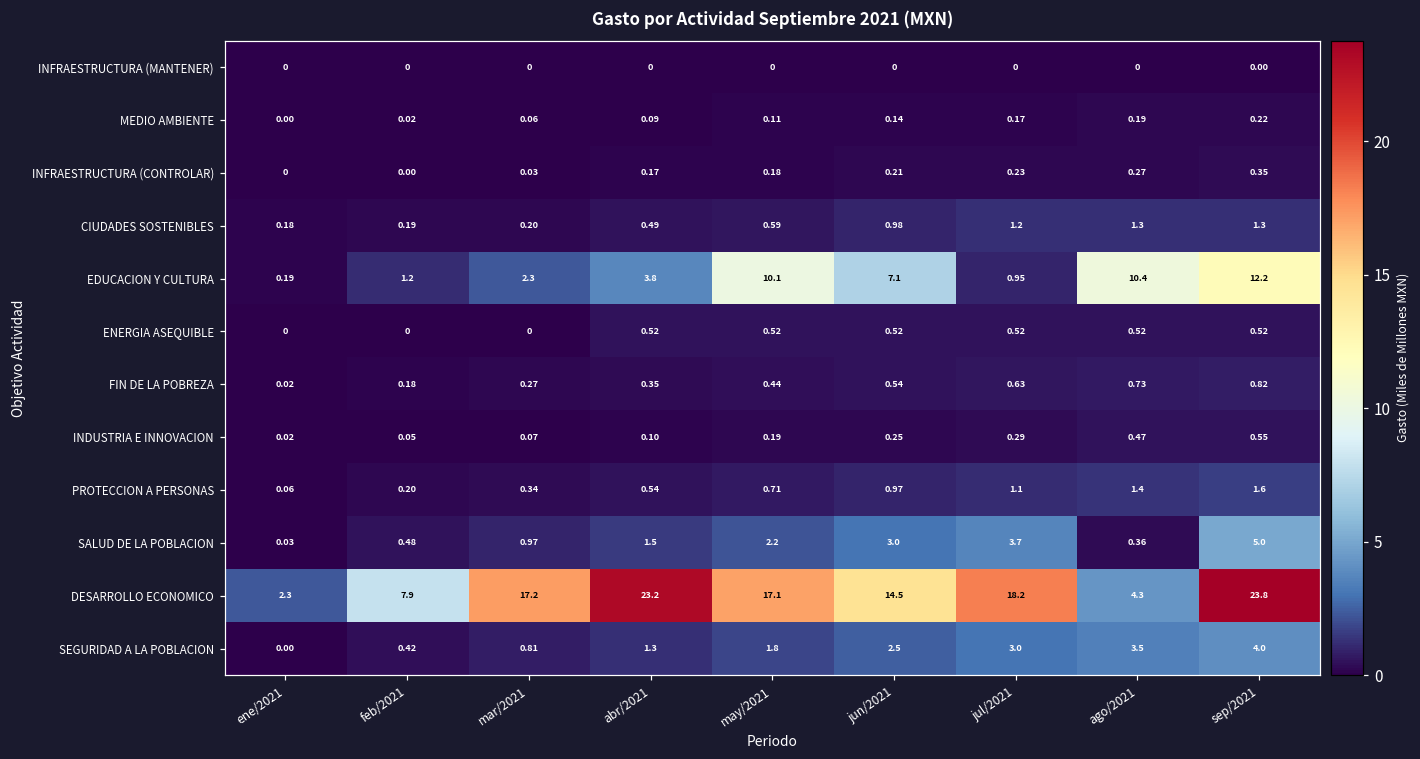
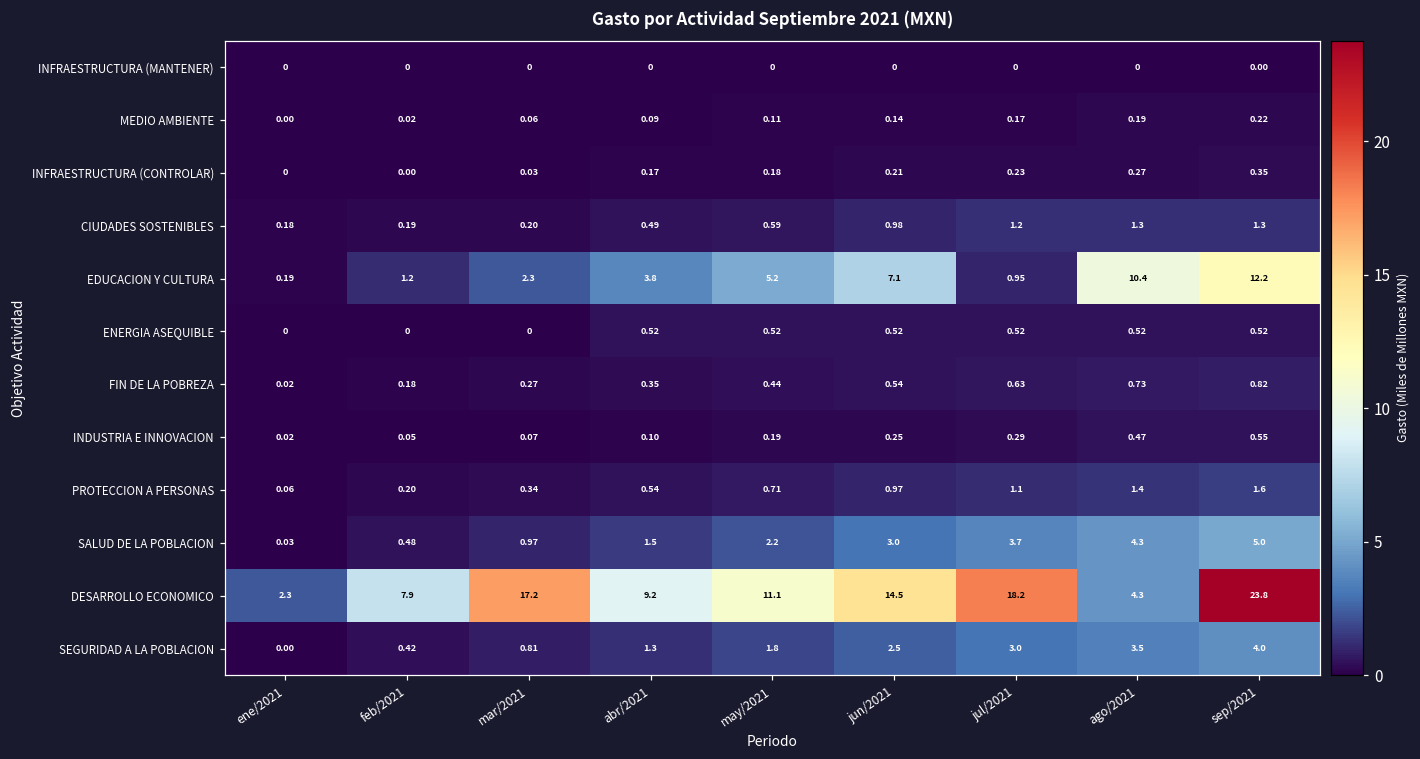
  {
    "INFRAESTRUCTURA (MANTENER)": {
      "ene/2021": 0,
      "feb/2021": 0,
      "mar/2021": 0,
      "abr/2021": 0,
      "may/2021": 0,
      "jun/2021": 0,
      "jul/2021": 0,
      "ago/2021": 0,
      "sep/2021": 0.00
    },
    "MEDIO AMBIENTE": {
      "ene/2021": 0.00,
      "feb/2021": 0.02,
      "mar/2021": 0.06,
      "abr/2021": 0.09,
      "may/2021": 0.11,
      "jun/2021": 0.14,
      "jul/2021": 0.17,
      "ago/2021": 0.19,
      "sep/2021": 0.22
    },
    "INFRAESTRUCTURA (CONTROLAR)": {
      "ene/2021": 0,
      "feb/2021": 0.00,
      "mar/2021": 0.03,
      "abr/2021": 0.17,
      "may/2021": 0.18,
      "jun/2021": 0.21,
      "jul/2021": 0.23,
      "ago/2021": 0.27,
      "sep/2021": 0.35
    },
    "CIUDADES SOSTENIBLES": {
      "ene/2021": 0.18,
      "feb/2021": 0.19,
      "mar/2021": 0.20,
      "abr/2021": 0.49,
      "may/2021": 0.59,
      "jun/2021": 0.98,
      "jul/2021": 1.2,
      "ago/2021": 1.3,
      "sep/2021": 1.3
    },
    "EDUCACION Y CULTURA": {
      "ene/2021": 0.19,
      "feb/2021": 1.2,
      "mar/2021": 2.3,
      "abr/2021": 3.8,
-     "may/2021": 10.1,
+     "may/2021": 5.2,
      "jun/2021": 7.1,
      "jul/2021": 0.95,
      "ago/2021": 10.4,
      "sep/2021": 12.2
    },
    "ENERGIA ASEQUIBLE": {
      "ene/2021": 0,
      "feb/2021": 0,
      "mar/2021": 0,
      "abr/2021": 0.52,
      "may/2021": 0.52,
      "jun/2021": 0.52,
      "jul/2021": 0.52,
      "ago/2021": 0.52,
      "sep/2021": 0.52
    },
    "FIN DE LA POBREZA": {
      "ene/2021": 0.02,
      "feb/2021": 0.18,
      "mar/2021": 0.27,
      "abr/2021": 0.35,
      "may/2021": 0.44,
      "jun/2021": 0.54,
      "jul/2021": 0.63,
      "ago/2021": 0.73,
      "sep/2021": 0.82
    },
    "INDUSTRIA E INNOVACION": {
      "ene/2021": 0.02,
      "feb/2021": 0.05,
      "mar/2021": 0.07,
      "abr/2021": 0.10,
      "may/2021": 0.19,
      "jun/2021": 0.25,
      "jul/2021": 0.29,
      "ago/2021": 0.47,
      "sep/2021": 0.55
    },
    "PROTECCION A PERSONAS": {
      "ene/2021": 0.06,
      "feb/2021": 0.20,
      "mar/2021": 0.34,
      "abr/2021": 0.54,
      "may/2021": 0.71,
      "jun/2021": 0.97,
      "jul/2021": 1.1,
      "ago/2021": 1.4,
      "sep/2021": 1.6
    },
    "SALUD DE LA POBLACION": {
      "ene/2021": 0.03,
      "feb/2021": 0.48,
      "mar/2021": 0.97,
      "abr/2021": 1.5,
      "may/2021": 2.2,
      "jun/2021": 3.0,
      "jul/2021": 3.7,
-     "ago/2021": 0.36,
+     "ago/2021": 4.3,
      "sep/2021": 5.0
    },
    "DESARROLLO ECONOMICO": {
      "ene/2021": 2.3,
      "feb/2021": 7.9,
      "mar/2021": 17.2,
-     "abr/2021": 23.2,
-     "may/2021": 17.1,
+     "abr/2021": 9.2,
+     "may/2021": 11.1,
      "jun/2021": 14.5,
      "jul/2021": 18.2,
      "ago/2021": 4.3,
      "sep/2021": 23.8
    },
    "SEGURIDAD A LA POBLACION": {
      "ene/2021": 0.00,
      "feb/2021": 0.42,
      "mar/2021": 0.81,
      "abr/2021": 1.3,
      "may/2021": 1.8,
      "jun/2021": 2.5,
      "jul/2021": 3.0,
      "ago/2021": 3.5,
      "sep/2021": 4.0
    }
  }
